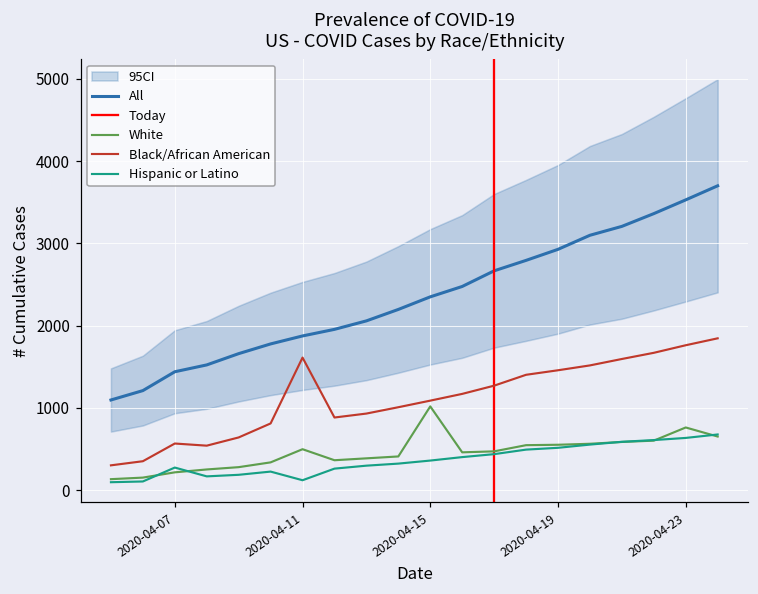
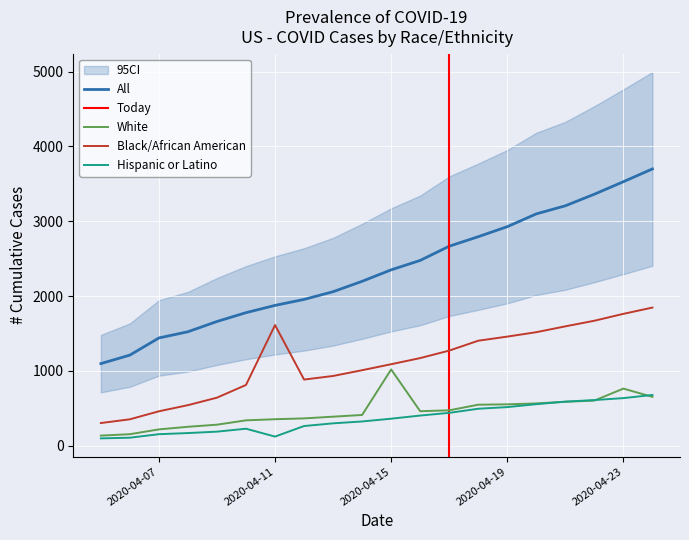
  {
    "White": {
      "2020-04-07": 200,
-     "2020-04-11": 500,
+     "2020-04-11": 400,
      "2020-04-15": 1000,
      "2020-04-19": 600,
      "2020-04-23": 800
    },
    "Black/African American": {
-     "2020-04-07": 600,
+     "2020-04-07": 500,
      "2020-04-11": 1600,
      "2020-04-15": 1100,
      "2020-04-19": 1500,
      "2020-04-23": 1800
    },
    "Hispanic or Latino": {
-     "2020-04-07": 300,
+     "2020-04-07": 200,
      "2020-04-11": 100,
      "2020-04-15": 400,
      "2020-04-19": 500,
      "2020-04-23": 600
    }
  }
